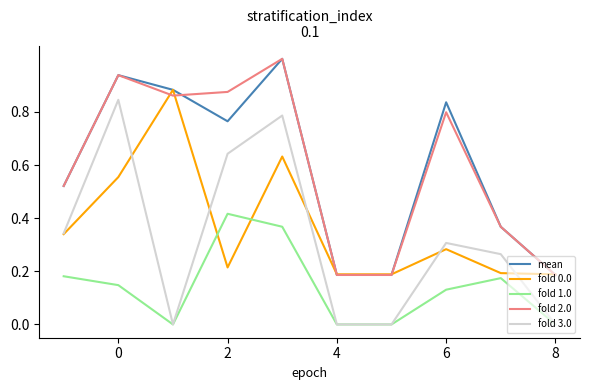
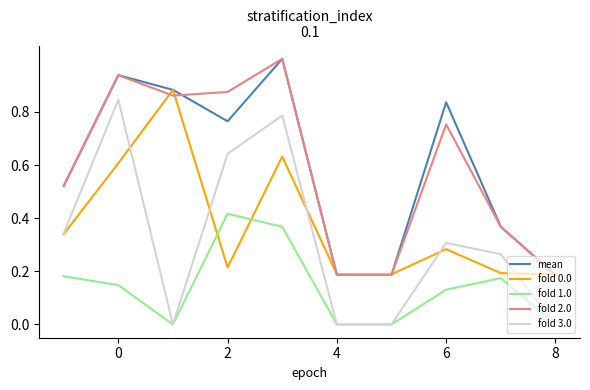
  {
    "mean": {
      "2": 0.76,
      "6": 0.84
    },
    "fold 0.0": {
-     "0": 0.55,
+     "0": 0.61,
      "2": 0.21,
      "6": 0.28
    },
    "fold 1.0": {
      "0": 0.15,
      "2": 0.42,
      "6": 0.13
    },
    "fold 2.0": {
      "2": 0.88,
-     "6": 0.80
+     "6": 0.75
    },
    "fold 3.0": {
      "0": 0.85,
      "2": 0.64,
      "6": 0.31
    }
  }
